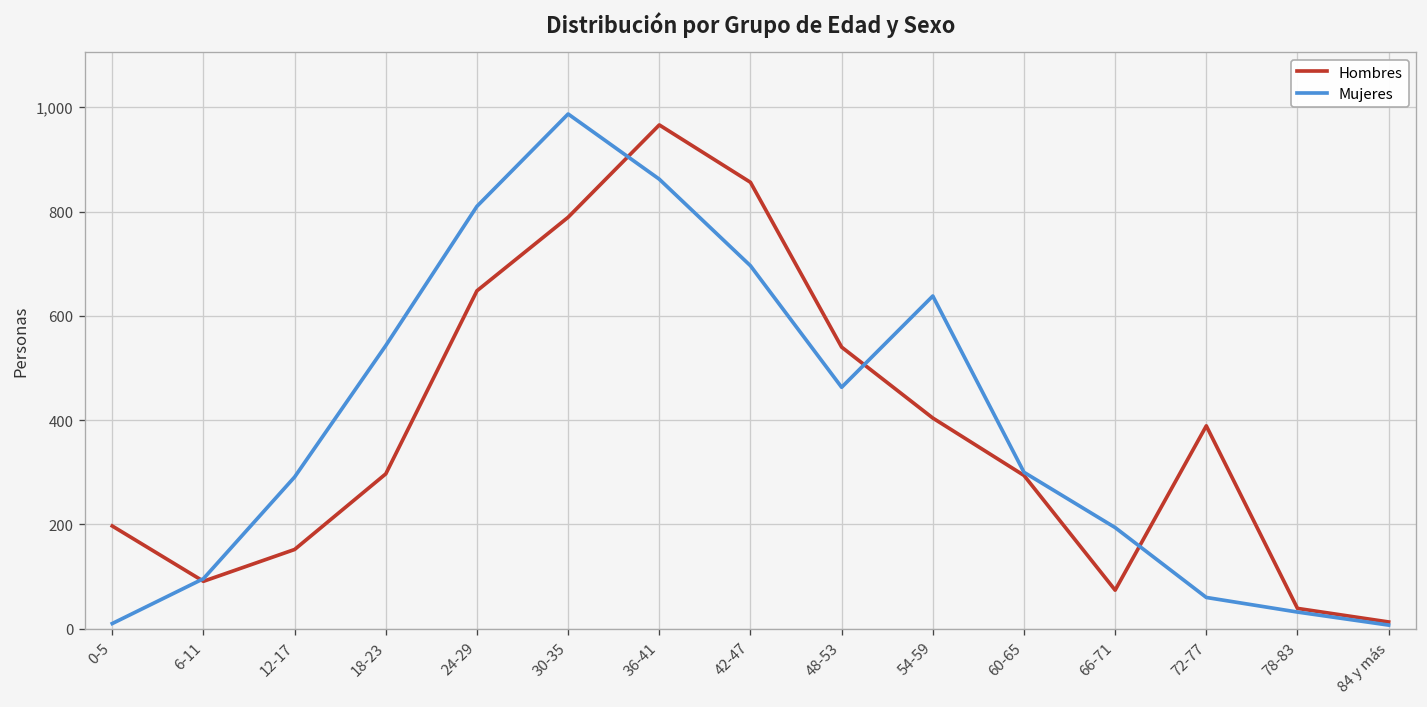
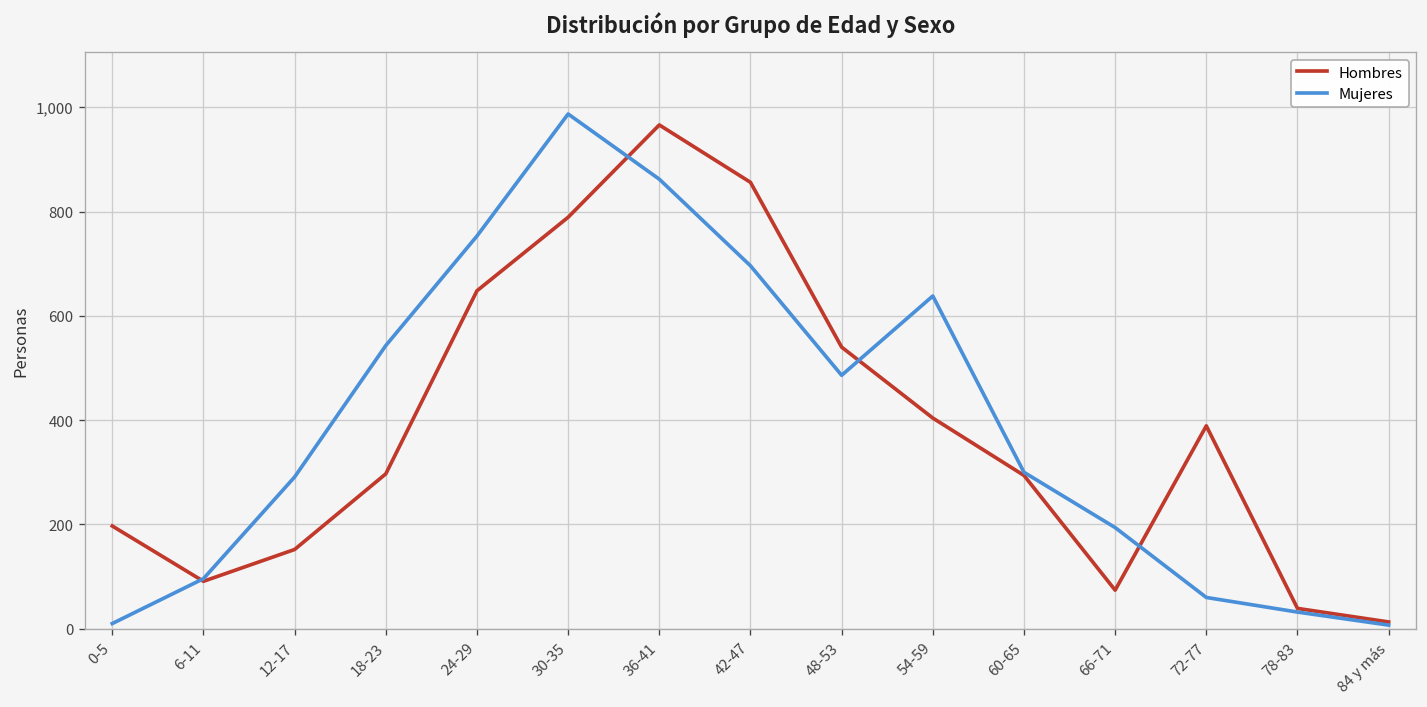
  {
    "Hombres": {
      "0-5": 200,
      "12-17": 150,
      "18-23": 300,
      "24-29": 650,
      "30-35": 790,
      "36-41": 970,
      "42-47": 860,
      "48-53": 540,
      "54-59": 400,
      "60-65": 290,
      "66-71": 70,
      "72-77": 390,
      "78-83": 40,
      "84 y más": 10
    },
    "Mujeres": {
      "0-5": 10,
      "12-17": 290,
      "18-23": 540,
-     "24-29": 810,
+     "24-29": 750,
      "30-35": 990,
      "36-41": 860,
      "42-47": 700,
-     "48-53": 460,
+     "48-53": 490,
      "54-59": 640,
      "60-65": 300,
      "66-71": 190,
      "72-77": 60,
      "78-83": 30,
      "84 y más": 10
    }
  }
